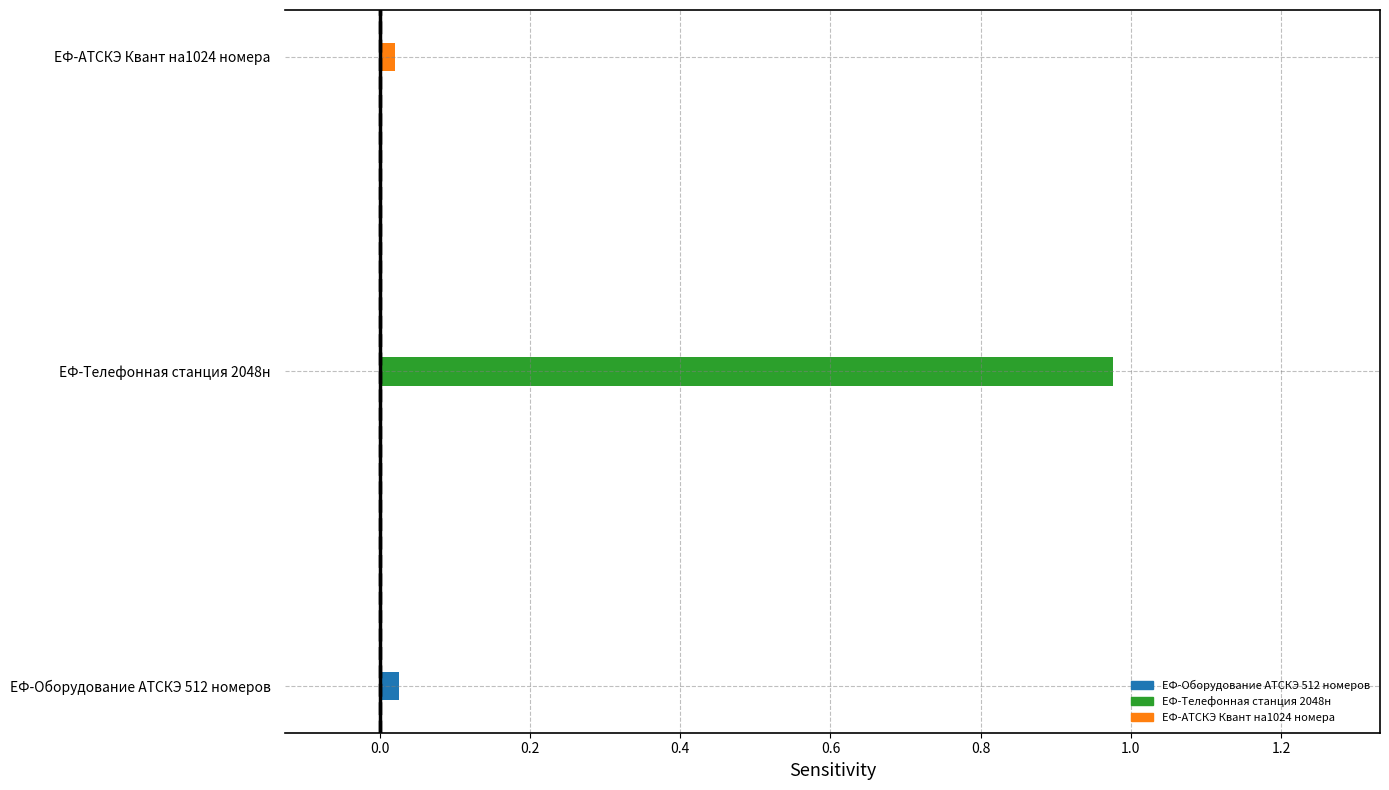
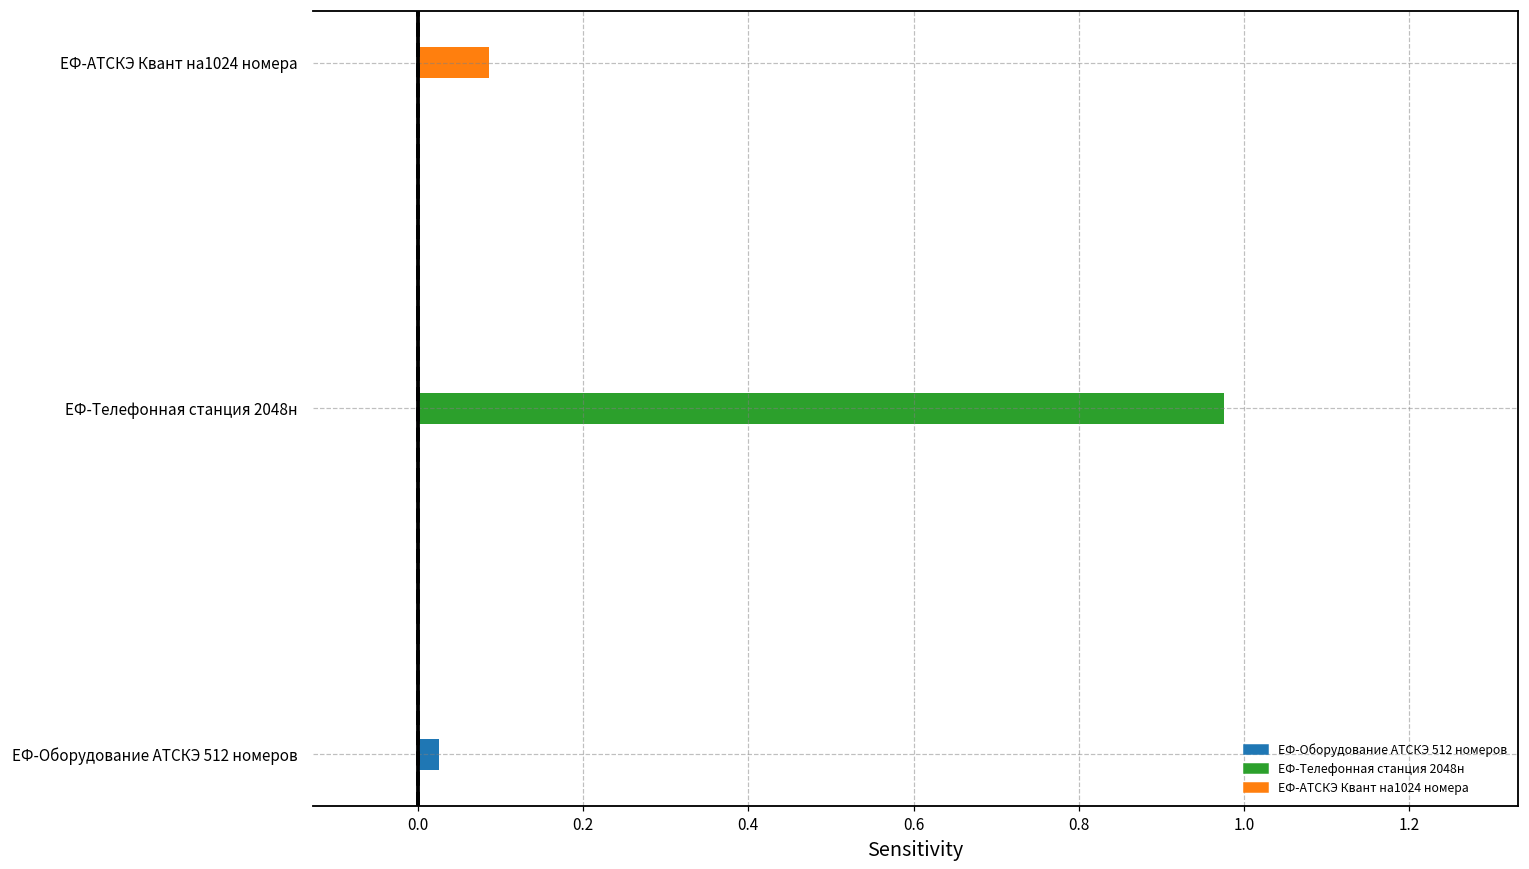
  {
-   "ЕФ-АТСКЭ Квант на1024 номера": 0.02,
+   "ЕФ-АТСКЭ Квант на1024 номера": 0.09,
    "ЕФ-Телефонная станция 2048н": 0.98,
    "ЕФ-Оборудование АТСКЭ 512 номеров": 0.03
  }
